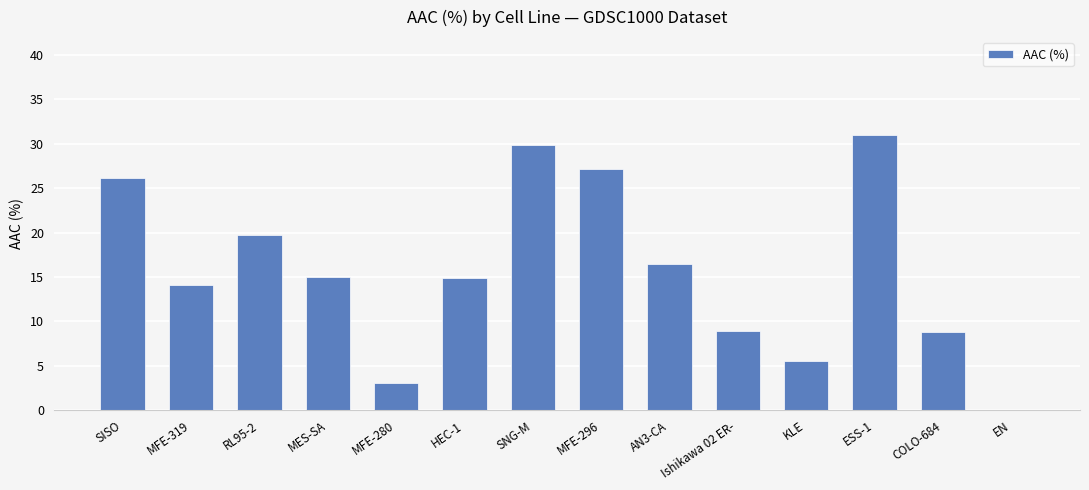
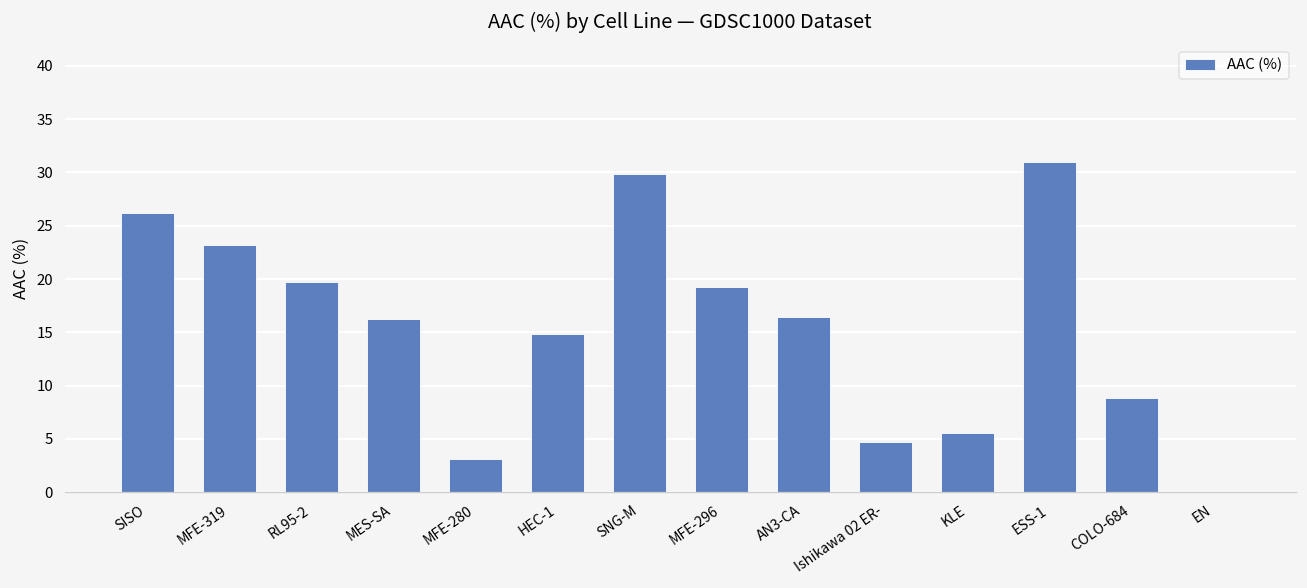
  {
    "SISO": 26,
-   "MFE-319": 14,
+   "MFE-319": 23,
    "RL95-2": 20,
-   "MES-SA": 15,
+   "MES-SA": 16,
    "MFE-280": 3,
    "HEC-1": 15,
    "SNG-M": 30,
-   "MFE-296": 27,
+   "MFE-296": 19,
    "AN3-CA": 16,
-   "Ishikawa 02 ER-": 9,
+   "Ishikawa 02 ER-": 5,
    "KLE": 6,
    "ESS-1": 31,
    "COLO-684": 9,
    "EN": 0
  }
